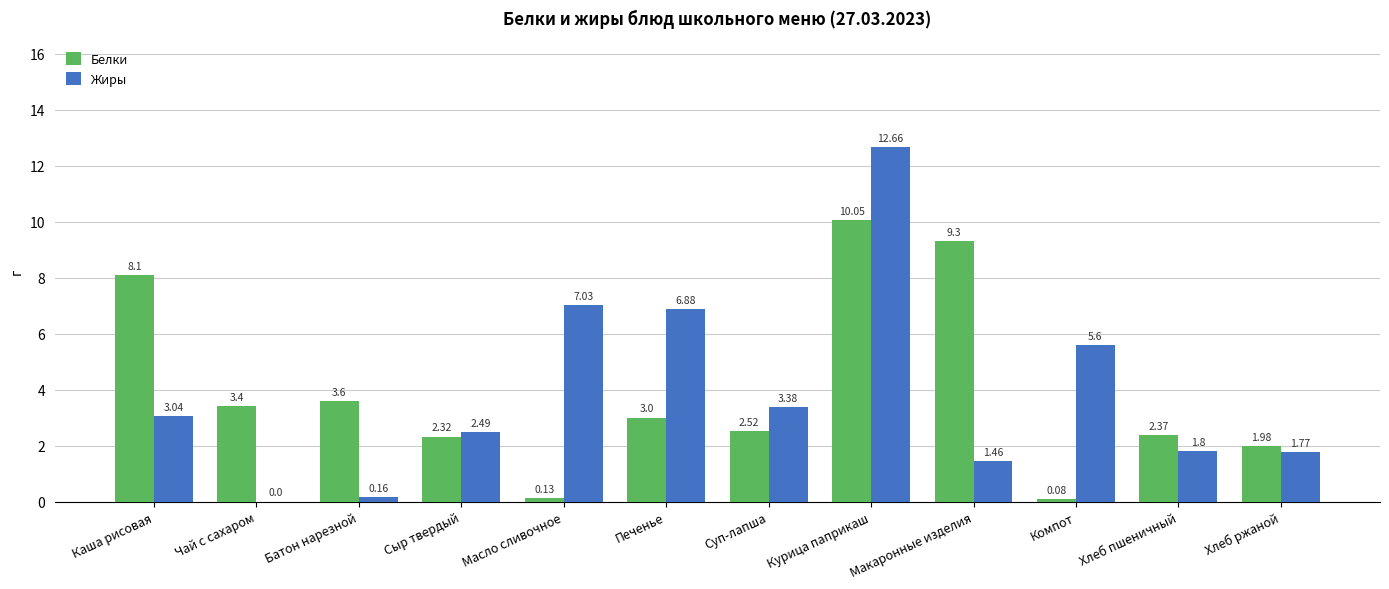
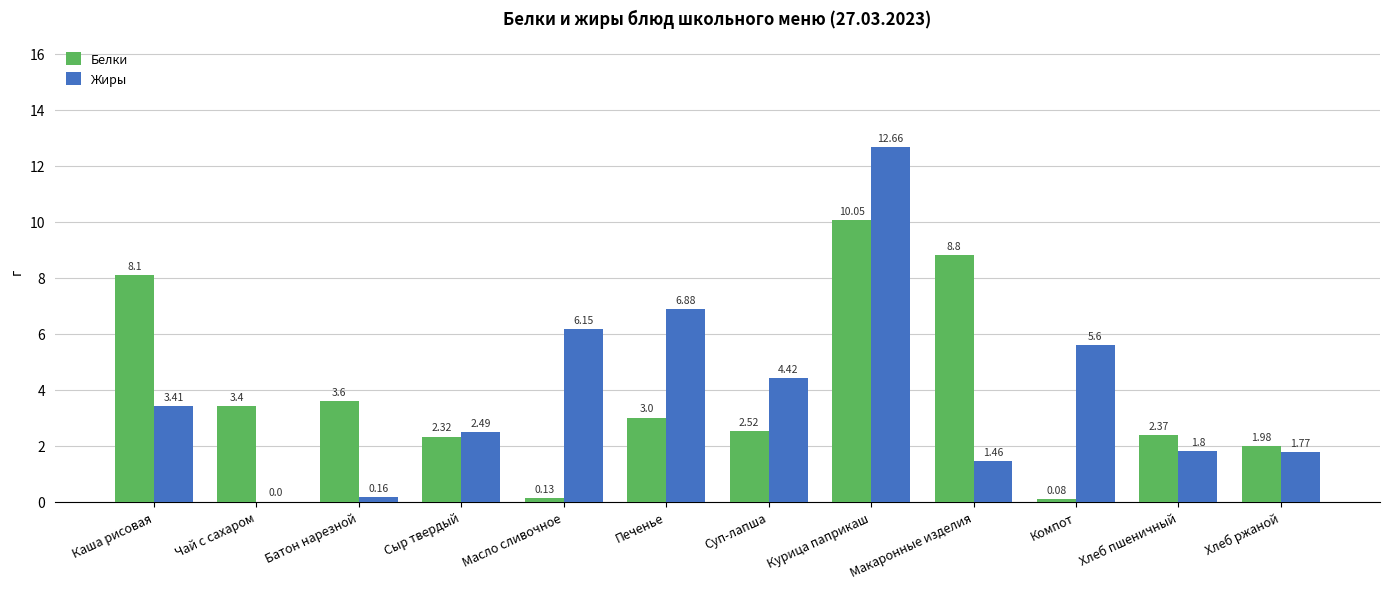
  {
    "Белки": {
      "Каша рисовая": 8.1,
      "Чай с сахаром": 3.4,
      "Батон нарезной": 3.6,
      "Сыр твердый": 2.32,
      "Масло сливочное": 0.13,
      "Печенье": 3.0,
      "Суп-лапша": 2.52,
      "Курица паприкаш": 10.05,
-     "Макаронные изделия": 9.3,
+     "Макаронные изделия": 8.8,
      "Компот": 0.08,
      "Хлеб пшеничный": 2.37,
      "Хлеб ржаной": 1.98
    },
    "Жиры": {
-     "Каша рисовая": 3.04,
+     "Каша рисовая": 3.41,
      "Чай с сахаром": 0.0,
      "Батон нарезной": 0.16,
      "Сыр твердый": 2.49,
-     "Масло сливочное": 7.03,
+     "Масло сливочное": 6.15,
      "Печенье": 6.88,
-     "Суп-лапша": 3.38,
+     "Суп-лапша": 4.42,
      "Курица паприкаш": 12.66,
      "Макаронные изделия": 1.46,
      "Компот": 5.6,
      "Хлеб пшеничный": 1.8,
      "Хлеб ржаной": 1.77
    }
  }
